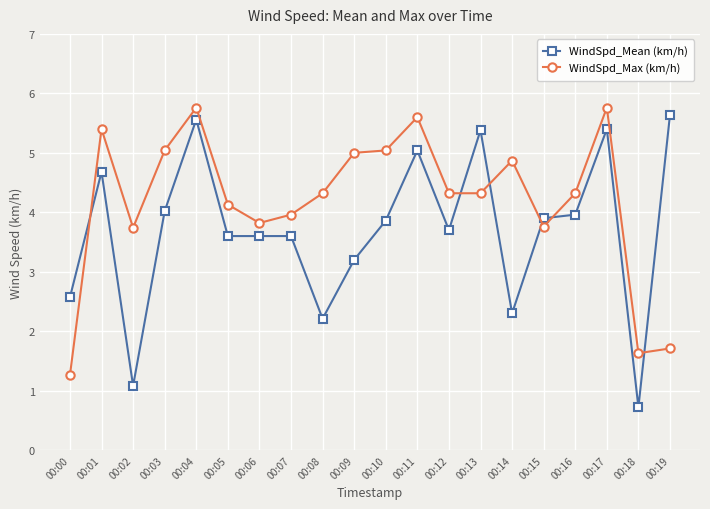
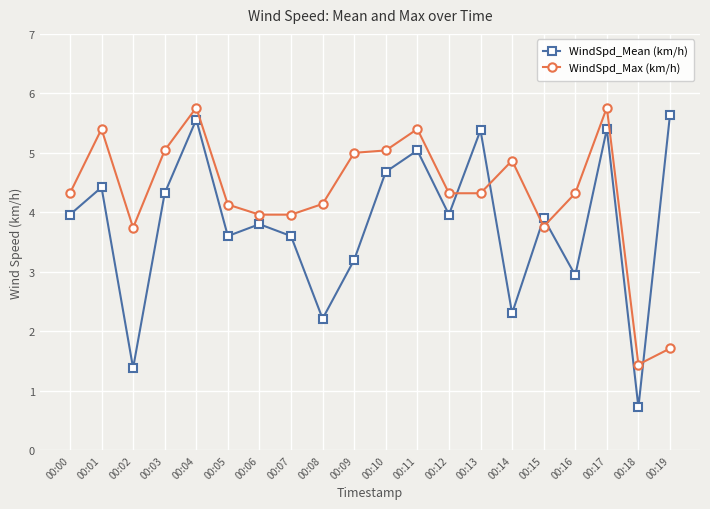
  {
    "WindSpd_Mean (km/h)": {
-     "00:00": 2.6,
-     "00:01": 4.7,
-     "00:02": 1.1,
-     "00:03": 4.0,
+     "00:00": 4.0,
+     "00:01": 4.4,
+     "00:02": 1.4,
+     "00:03": 4.3,
      "00:04": 5.6,
      "00:05": 3.6,
-     "00:06": 3.6,
+     "00:06": 3.8,
      "00:07": 3.6,
      "00:08": 2.2,
      "00:09": 3.2,
-     "00:10": 3.9,
+     "00:10": 4.7,
      "00:11": 5.0,
-     "00:12": 3.7,
+     "00:12": 4.0,
      "00:13": 5.4,
      "00:14": 2.3,
      "00:15": 3.9,
-     "00:16": 4.0,
+     "00:16": 2.9,
      "00:17": 5.4,
      "00:18": 0.7,
      "00:19": 5.6
    },
    "WindSpd_Max (km/h)": {
-     "00:00": 1.3,
+     "00:00": 4.3,
      "00:01": 5.4,
      "00:02": 3.7,
      "00:03": 5.0,
      "00:04": 5.8,
      "00:05": 4.1,
-     "00:06": 3.8,
+     "00:06": 4.0,
      "00:07": 4.0,
-     "00:08": 4.3,
+     "00:08": 4.1,
      "00:09": 5.0,
      "00:10": 5.0,
-     "00:11": 5.6,
+     "00:11": 5.4,
      "00:12": 4.3,
      "00:13": 4.3,
      "00:14": 4.9,
      "00:15": 3.8,
      "00:16": 4.3,
      "00:17": 5.8,
-     "00:18": 1.6,
+     "00:18": 1.4,
      "00:19": 1.7
    }
  }
